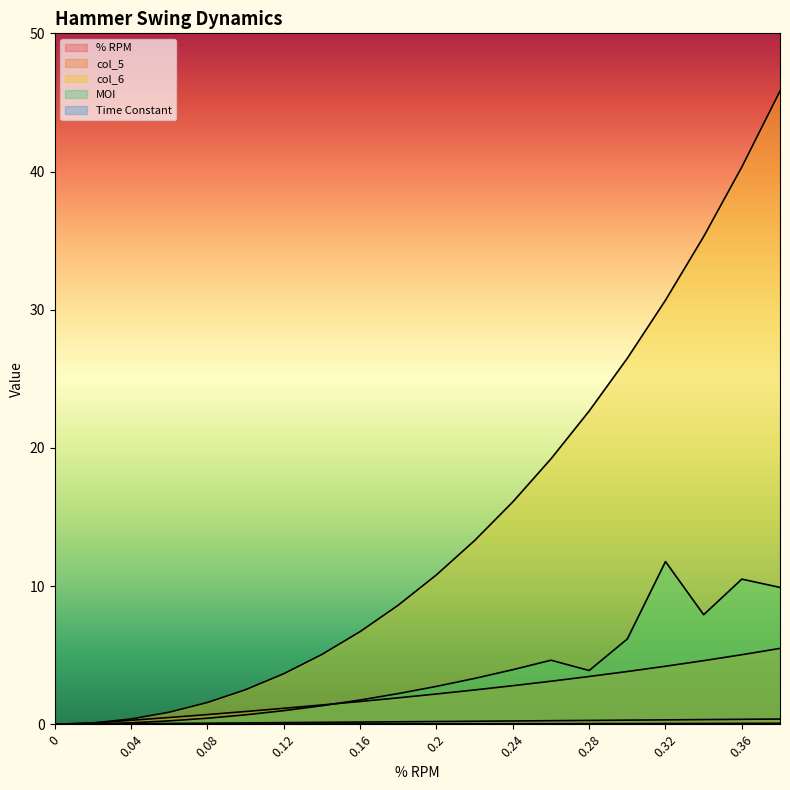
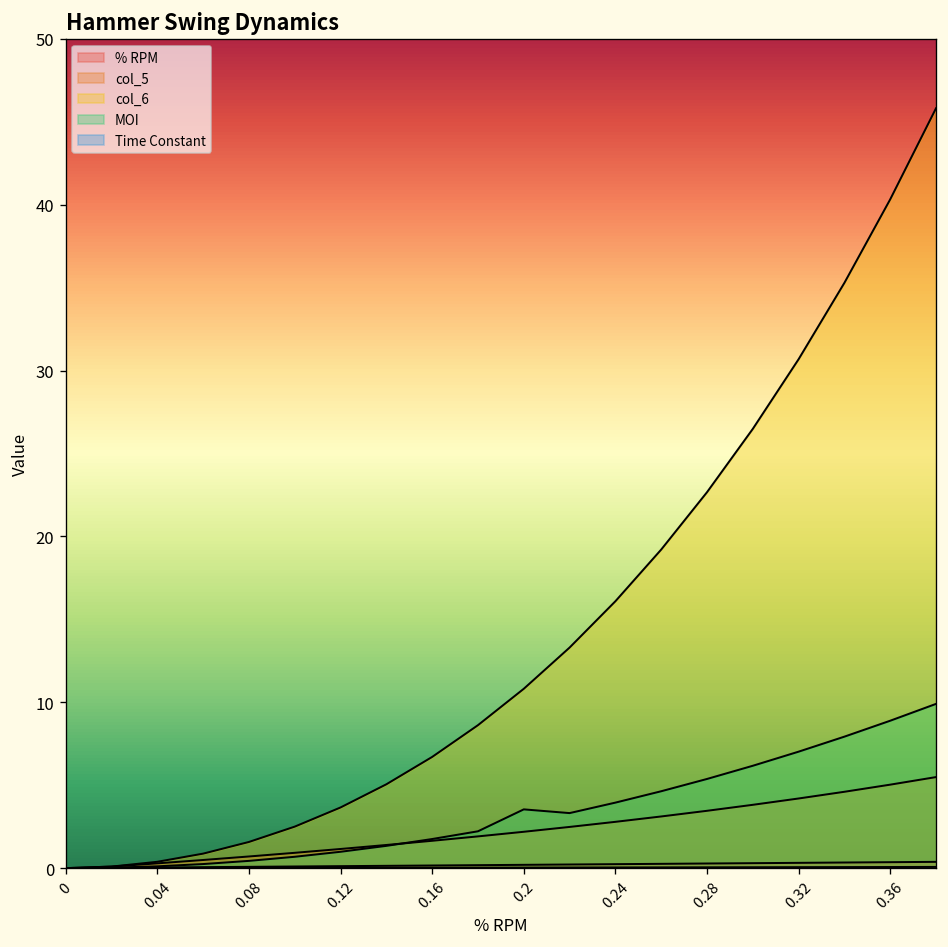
  {
    "MOI": {
      "0.08": 0.4,
-     "0.2": 2.7,
+     "0.2": 3.5,
      "0.24": 4.0,
-     "0.28": 3.9,
-     "0.32": 11.8,
-     "0.36": 10.5
+     "0.28": 5.4,
+     "0.32": 7.0,
+     "0.36": 8.9
    },
    "Time Constant": {
      "0.24": 0.0,
      "0.28": 0.1,
      "0.32": 0.1,
      "0.36": 0.1
    }
  }
